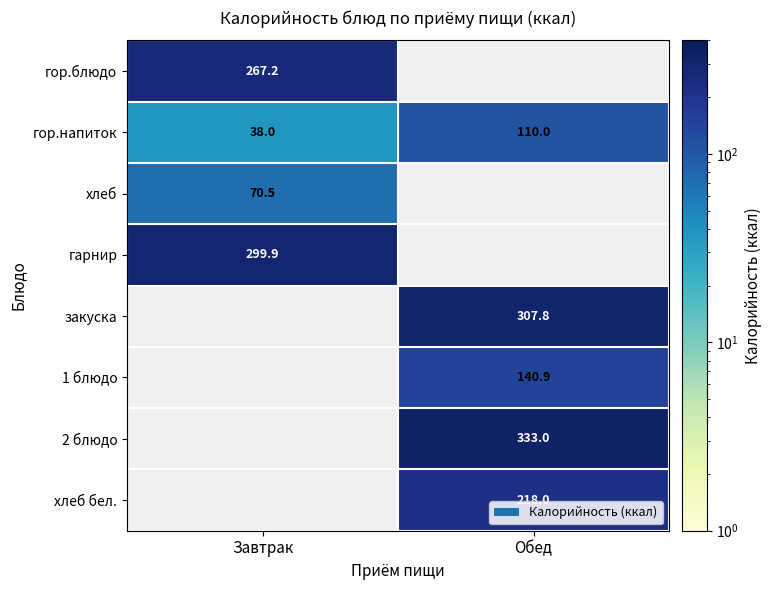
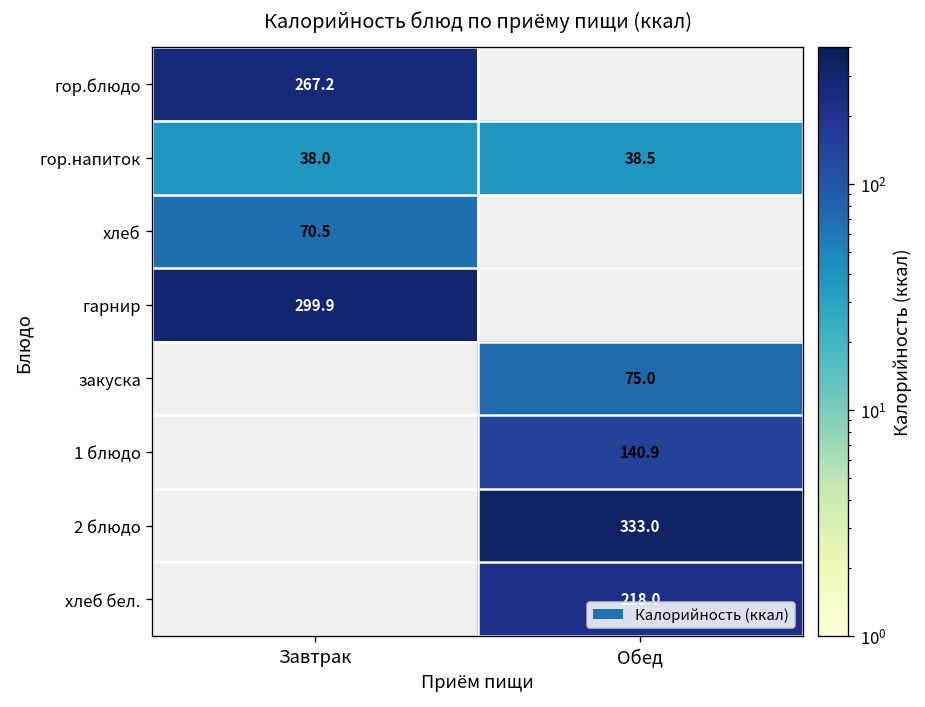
  {
    "гор.блюдо": {
      "Завтрак": 267.2
    },
    "гор.напиток": {
      "Завтрак": 38.0,
-     "Обед": 110.0
+     "Обед": 38.5
    },
    "хлеб": {
      "Завтрак": 70.5
    },
    "гарнир": {
      "Завтрак": 299.9
    },
    "закуска": {
-     "Обед": 307.8
+     "Обед": 75.0
    },
    "1 блюдо": {
      "Обед": 140.9
    },
    "2 блюдо": {
      "Обед": 333.0
    }
  }
